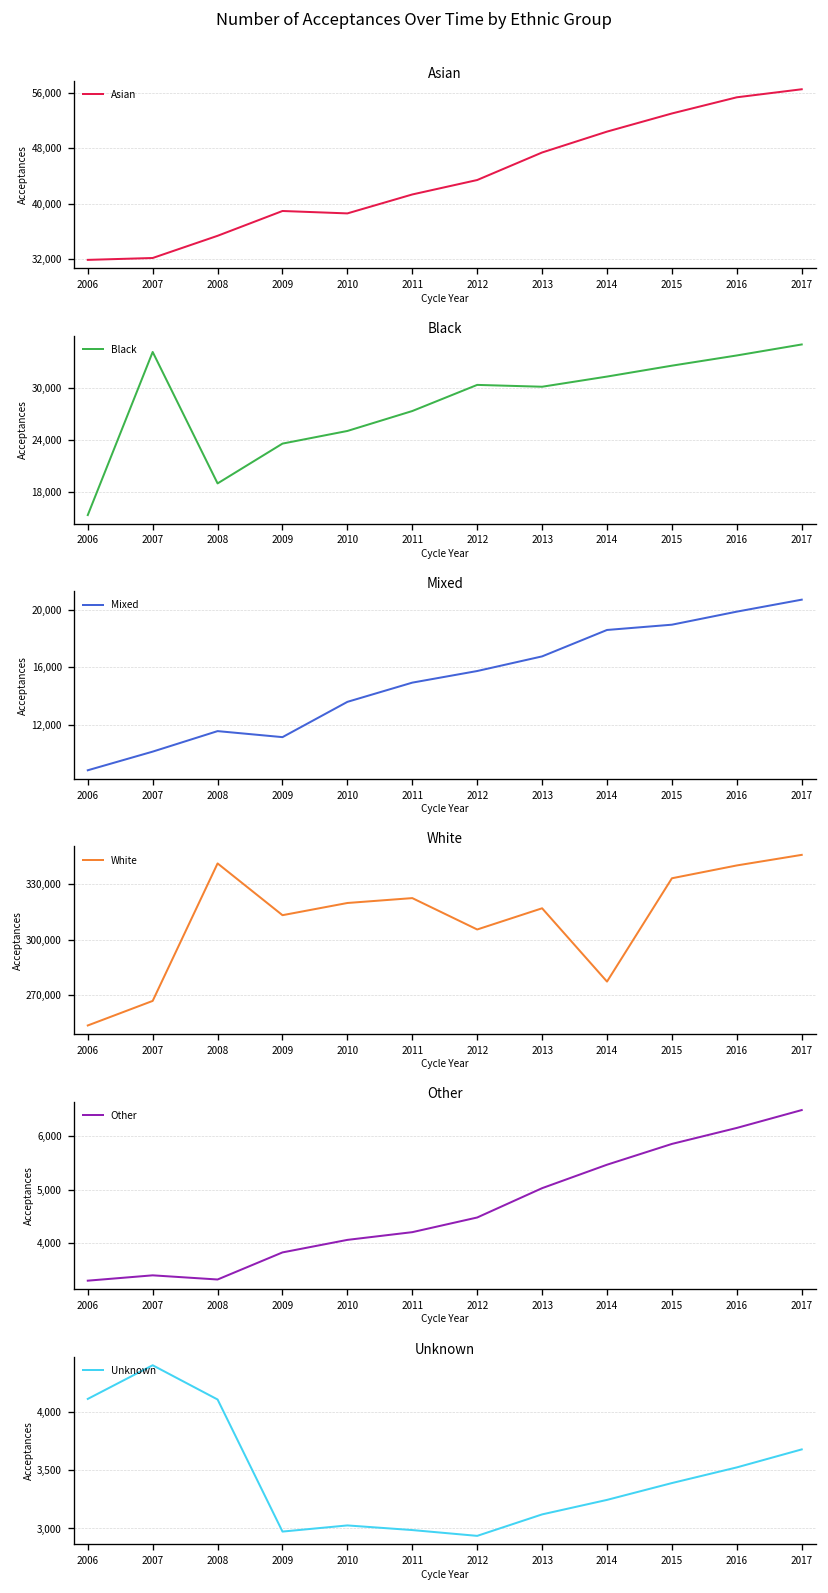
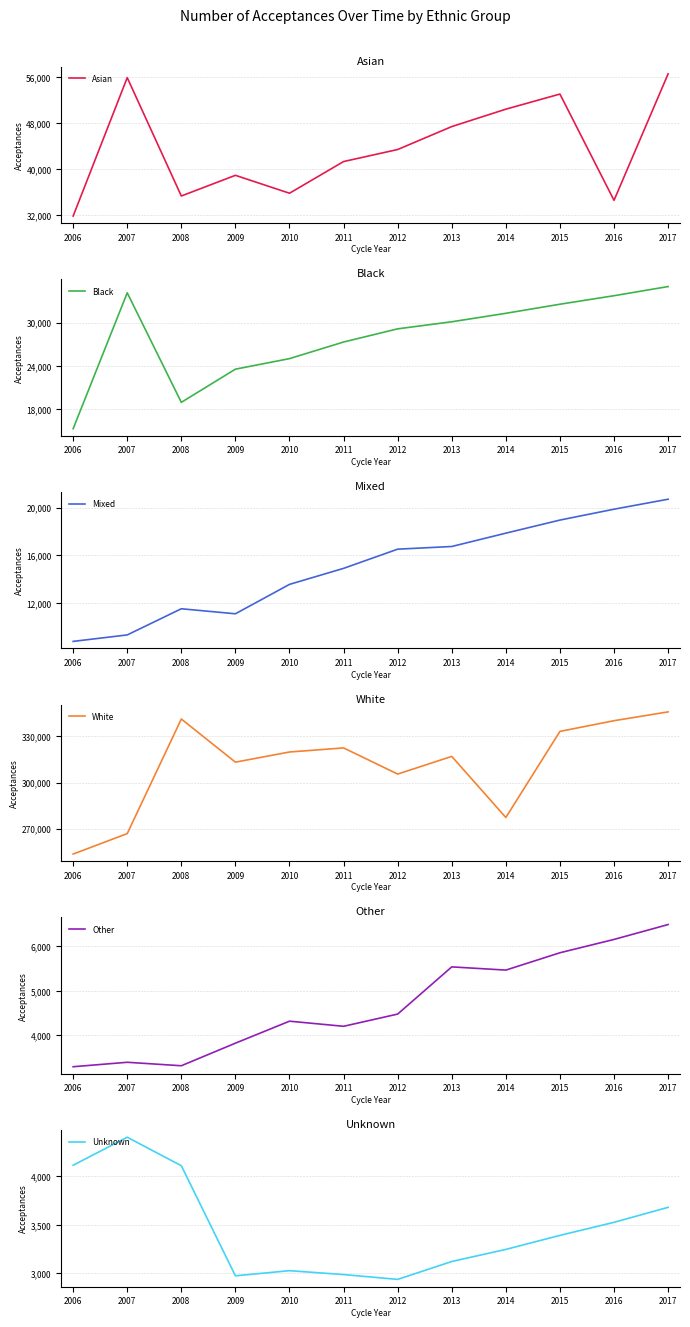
  {
    "Asian": {
      "2006": "32,000",
-     "2007": "32,000",
+     "2007": "56,000",
      "2008": "35,000",
      "2009": "39,000",
-     "2010": "39,000",
+     "2010": "36,000",
      "2011": "41,000",
      "2012": "43,000",
      "2013": "47,000",
      "2014": "50,000",
      "2015": "53,000",
-     "2016": "55,000",
+     "2016": "35,000",
      "2017": "57,000"
    },
    "Black": {
      "2006": "15,000",
      "2007": "34,000",
      "2008": "19,000",
      "2009": "24,000",
      "2010": "25,000",
      "2011": "27,000",
-     "2012": "30,000",
+     "2012": "29,000",
      "2013": "30,000",
      "2014": "31,000",
      "2015": "33,000",
      "2016": "34,000",
      "2017": "35,000"
    },
    "Mixed": {
      "2006": "8,800",
-     "2007": "10,100",
+     "2007": "9,400",
      "2008": "11,500",
      "2009": "11,100",
      "2010": "13,600",
      "2011": "14,900",
-     "2012": "15,700",
+     "2012": "16,500",
      "2013": "16,800",
-     "2014": "18,600",
+     "2014": "17,900",
      "2015": "19,000",
      "2016": "19,900",
      "2017": "20,700"
    },
    "White": {
      "2006": "253,000",
      "2007": "267,000",
      "2008": "341,000",
      "2009": "313,000",
      "2010": "320,000",
      "2011": "323,000",
      "2012": "305,000",
      "2013": "317,000",
      "2014": "277,000",
      "2015": "333,000",
      "2016": "340,000",
      "2017": "346,000"
    },
    "Other": {
      "2006": "3,300",
      "2007": "3,400",
      "2008": "3,300",
      "2009": "3,800",
-     "2010": "4,100",
+     "2010": "4,300",
      "2011": "4,200",
      "2012": "4,500",
-     "2013": "5,000",
+     "2013": "5,500",
      "2014": "5,500",
      "2015": "5,900",
      "2016": "6,200",
      "2017": "6,500"
    },
    "Unknown": {
      "2006": "4,100",
      "2007": "4,400",
      "2008": "4,100",
      "2009": "3,000",
      "2010": "3,000",
      "2011": "3,000",
      "2012": "2,900",
      "2013": "3,100",
      "2014": "3,200",
      "2015": "3,400",
      "2016": "3,500",
      "2017": "3,700"
    }
  }
